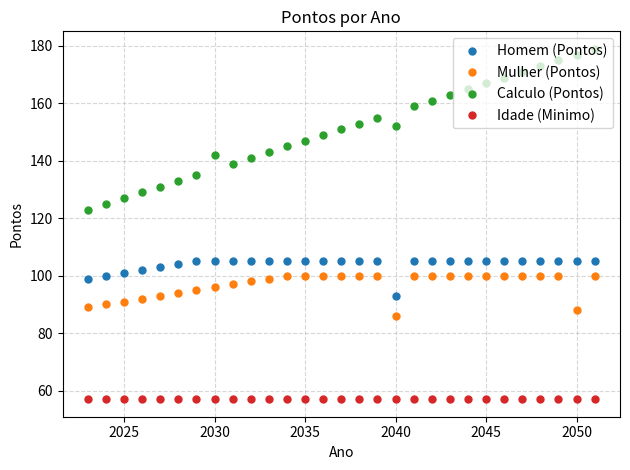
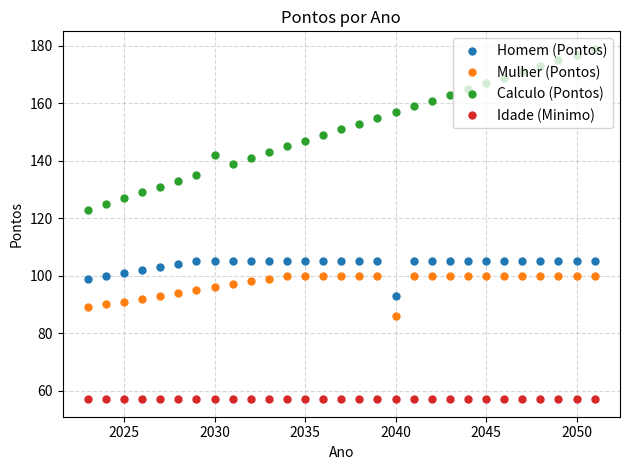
  {
    "Homem (Pontos)": {
      "2025": 101,
      "2030": 105,
      "2035": 105,
      "2040": 93,
      "2045": 105,
      "2050": 105
    },
    "Mulher (Pontos)": {
      "2025": 91,
      "2030": 96,
      "2035": 100,
      "2040": 86,
      "2045": 100,
-     "2050": 88
+     "2050": 100
    },
    "Calculo (Pontos)": {
      "2025": 127,
      "2030": 142,
      "2035": 147,
-     "2040": 152
+     "2040": 157
    },
    "Idade (Minimo)": {
      "2025": 57,
      "2030": 57,
      "2035": 57,
      "2040": 57,
      "2045": 57,
      "2050": 57
    }
  }
